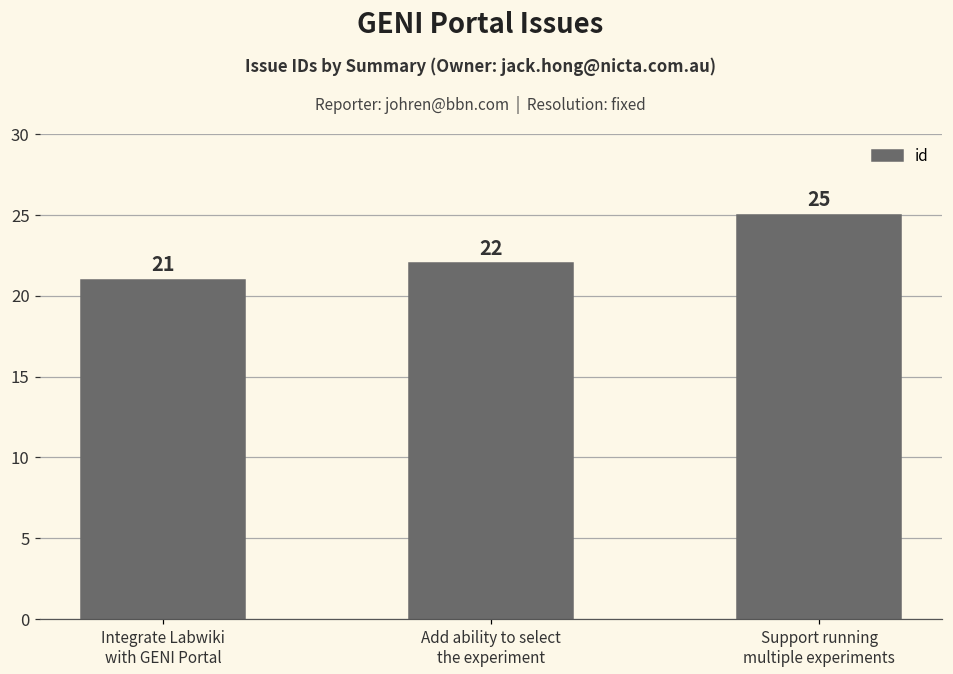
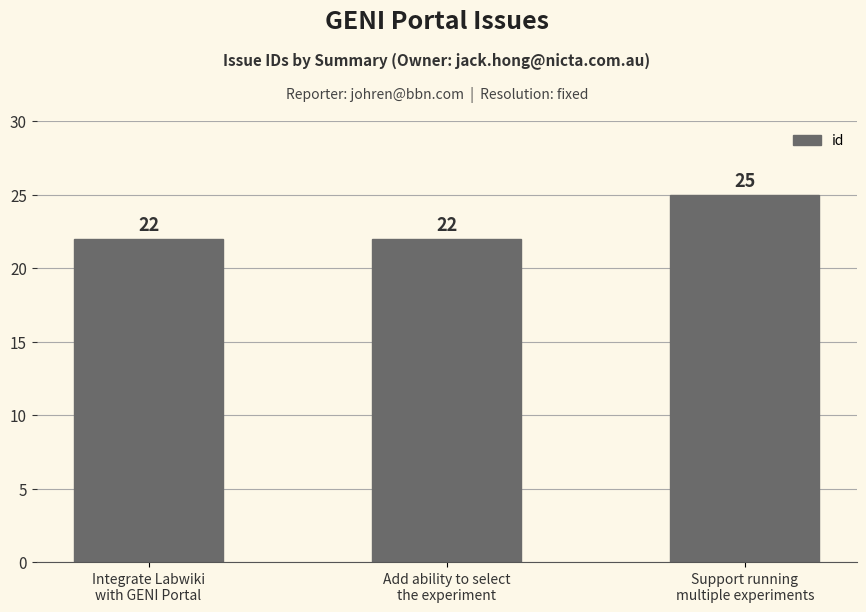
  {
-   "Integrate Labwiki with GENI Portal": 21,
+   "Integrate Labwiki with GENI Portal": 22,
    "Add ability to select the experiment": 22,
    "Support running multiple experiments": 25
  }
